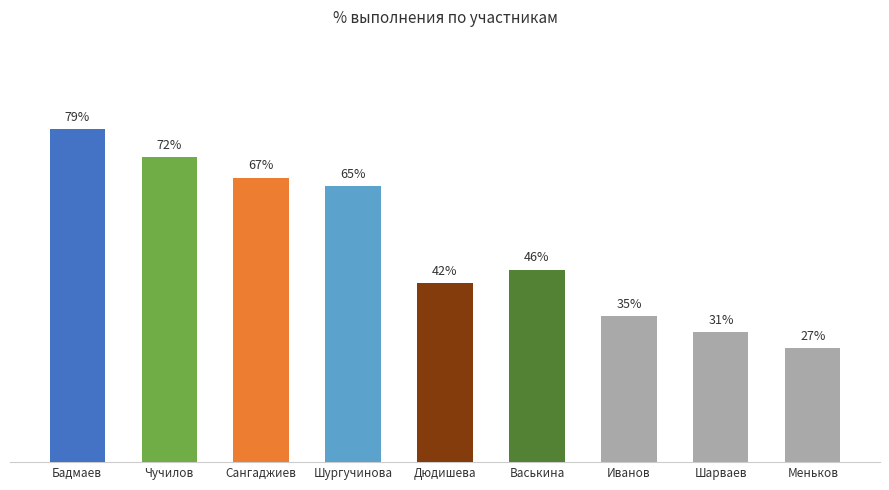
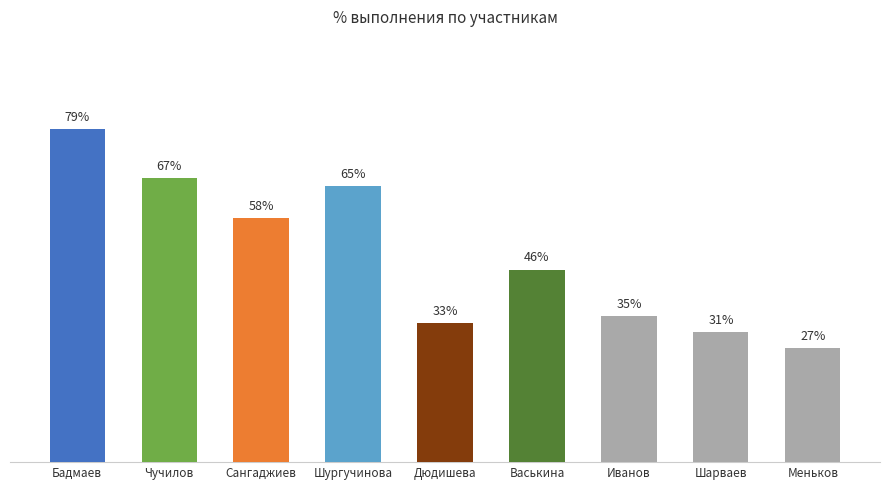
  {
    "Бадмаев": "79%",
-   "Чучилов": "72%",
-   "Сангаджиев": "67%",
+   "Чучилов": "67%",
+   "Сангаджиев": "58%",
    "Шургучинова": "65%",
-   "Дюдишева": "42%",
+   "Дюдишева": "33%",
    "Васькина": "46%",
    "Иванов": "35%",
    "Шарваев": "31%",
    "Меньков": "27%"
  }
